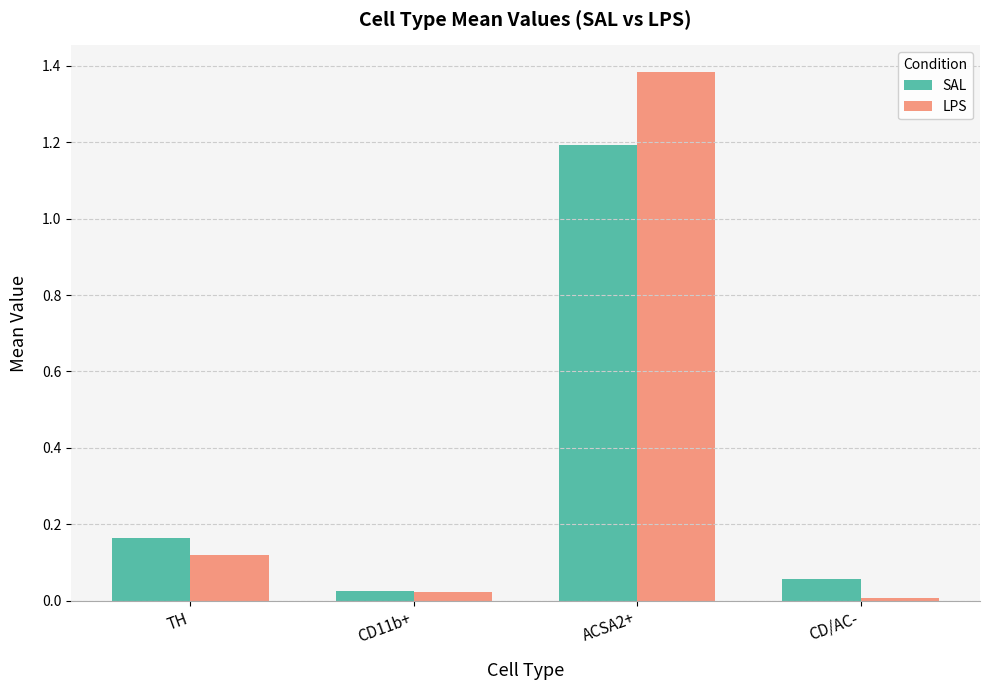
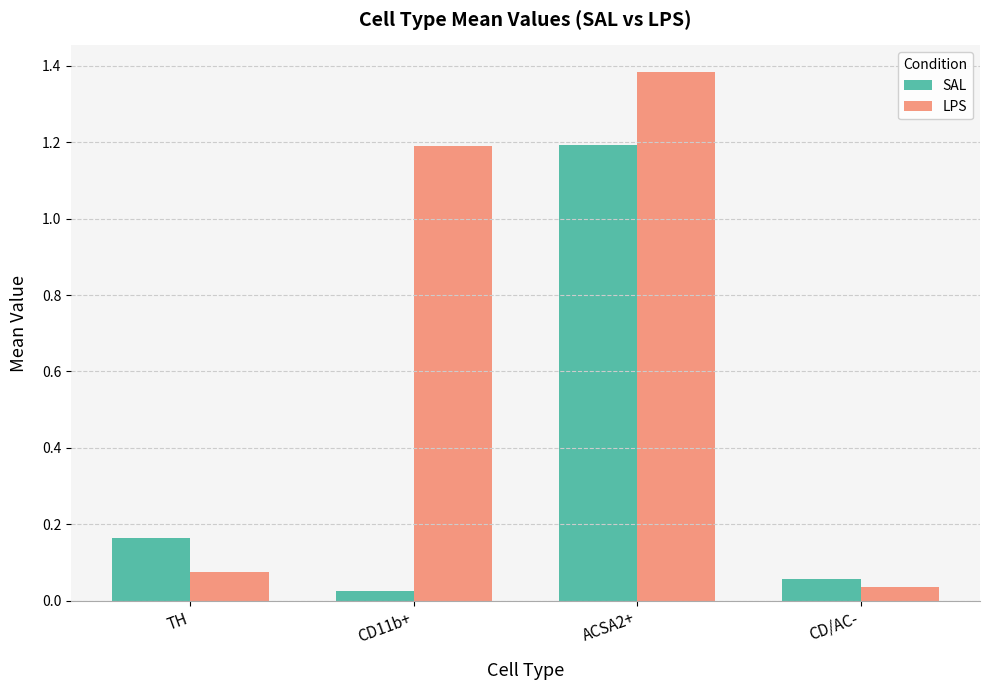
  {
    "SAL": {
      "TH": 0.16,
      "CD11b+": 0.03,
      "ACSA2+": 1.19,
      "CD/AC-": 0.06
    },
    "LPS": {
-     "TH": 0.12,
-     "CD11b+": 0.02,
+     "TH": 0.08,
+     "CD11b+": 1.19,
      "ACSA2+": 1.38,
-     "CD/AC-": 0.01
+     "CD/AC-": 0.04
    }
  }
